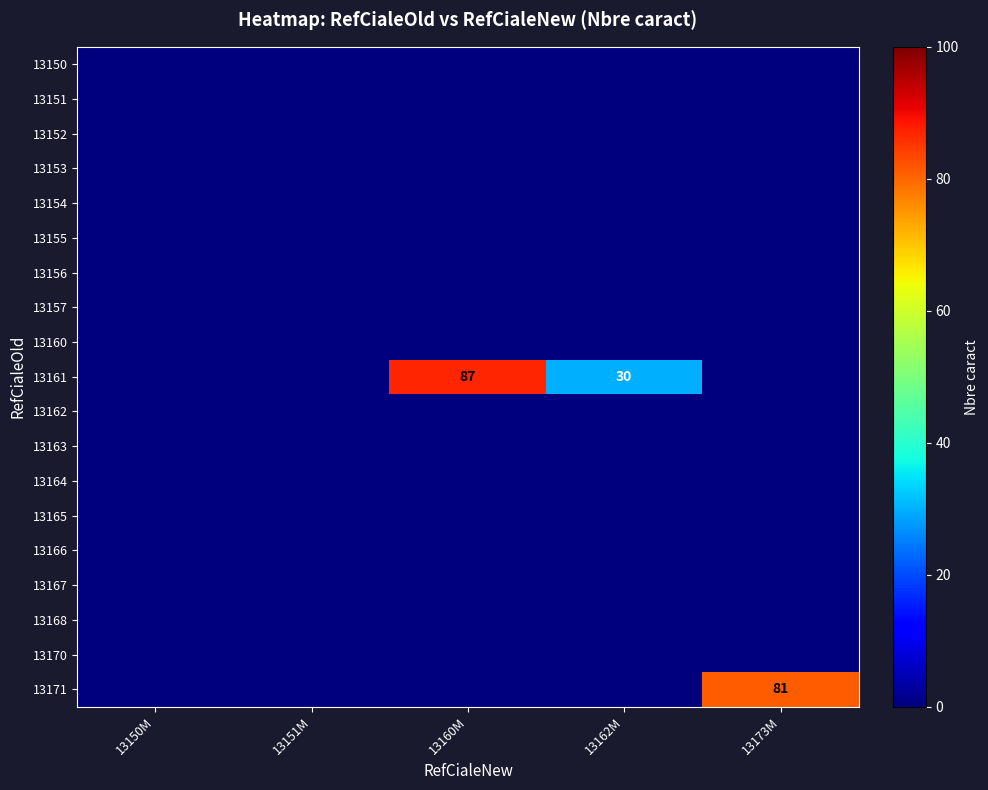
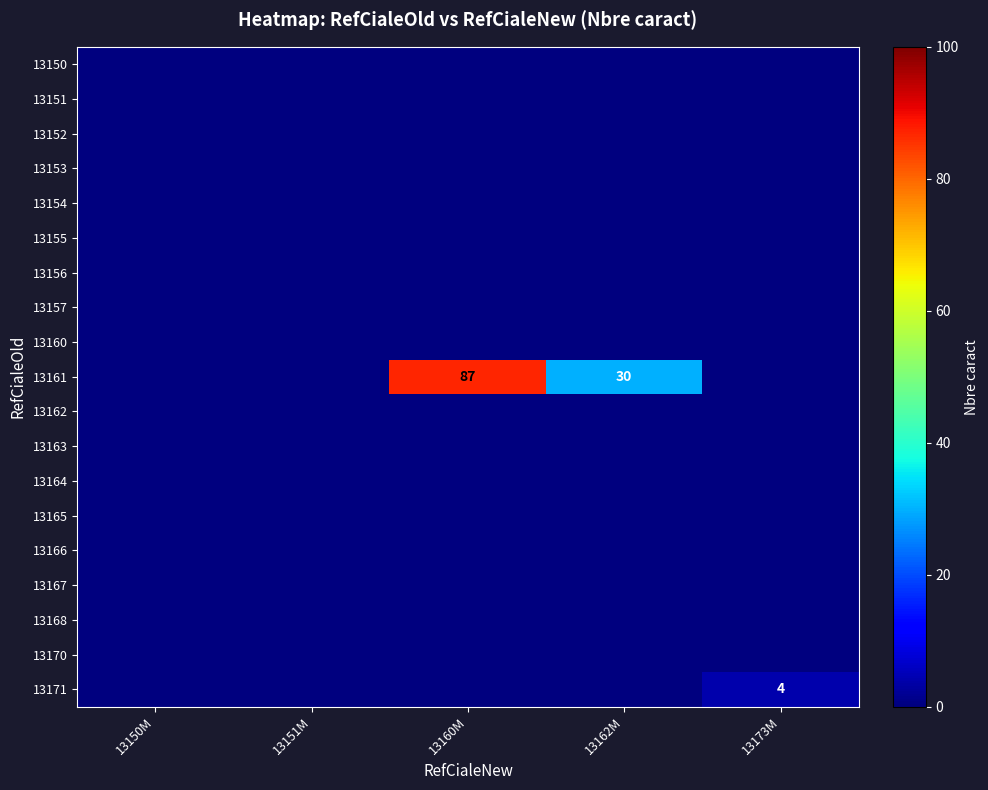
  {
    "13161": {
      "13160M": 87,
      "13162M": 30
    },
    "13171": {
-     "13173M": 81
+     "13173M": 4
    }
  }
